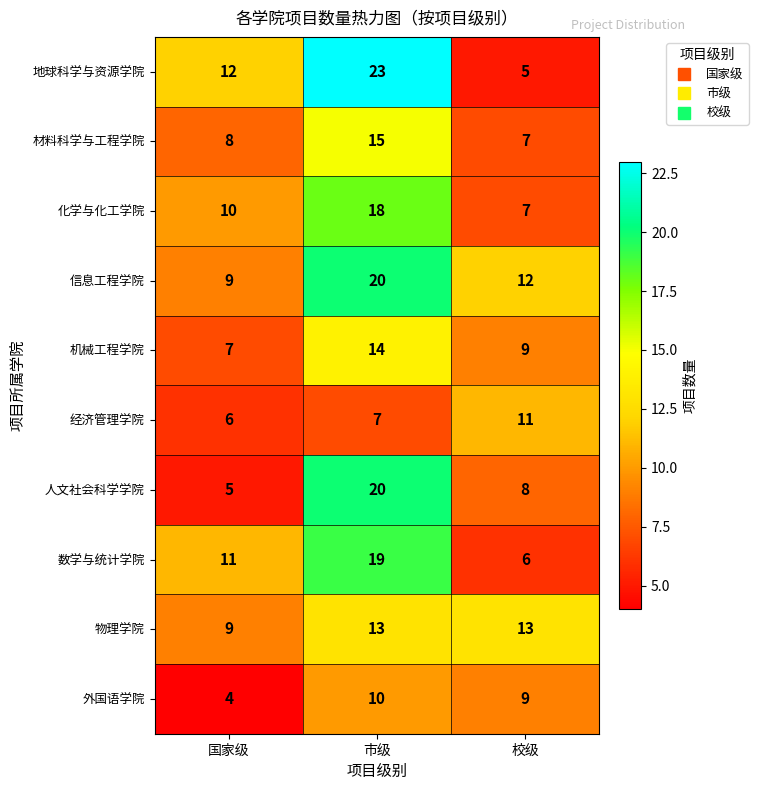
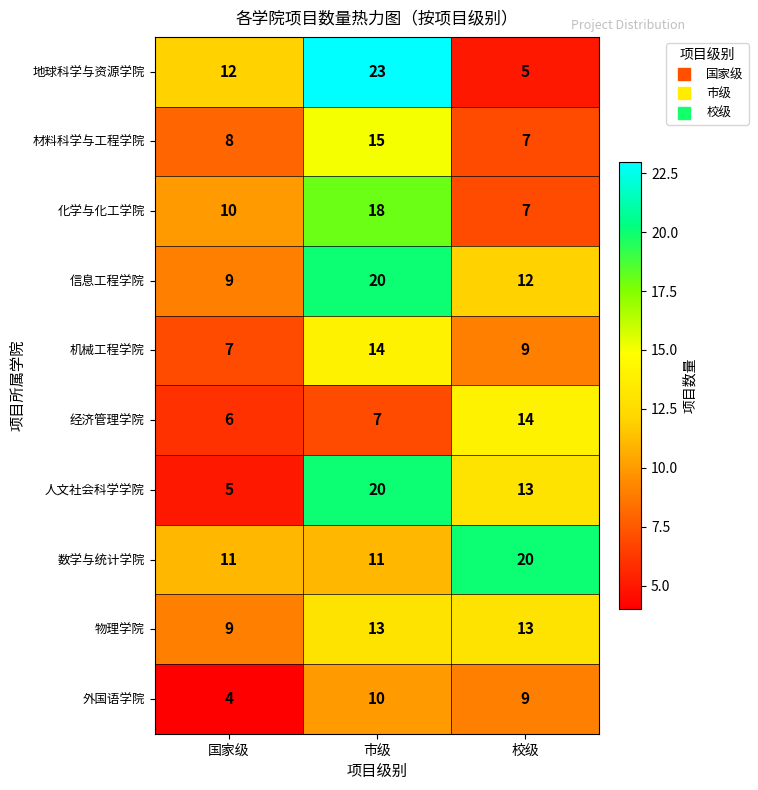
  {
    "地球科学与资源学院": {
      "国家级": 12,
      "市级": 23,
      "校级": 5
    },
    "材料科学与工程学院": {
      "国家级": 8,
      "市级": 15,
      "校级": 7
    },
    "化学与化工学院": {
      "国家级": 10,
      "市级": 18,
      "校级": 7
    },
    "信息工程学院": {
      "国家级": 9,
      "市级": 20,
      "校级": 12
    },
    "机械工程学院": {
      "国家级": 7,
      "市级": 14,
      "校级": 9
    },
    "经济管理学院": {
      "国家级": 6,
      "市级": 7,
-     "校级": 11
+     "校级": 14
    },
    "人文社会科学学院": {
      "国家级": 5,
      "市级": 20,
-     "校级": 8
+     "校级": 13
    },
    "数学与统计学院": {
      "国家级": 11,
-     "市级": 19,
-     "校级": 6
+     "市级": 11,
+     "校级": 20
    },
    "物理学院": {
      "国家级": 9,
      "市级": 13,
      "校级": 13
    },
    "外国语学院": {
      "国家级": 4,
      "市级": 10,
      "校级": 9
    }
  }
